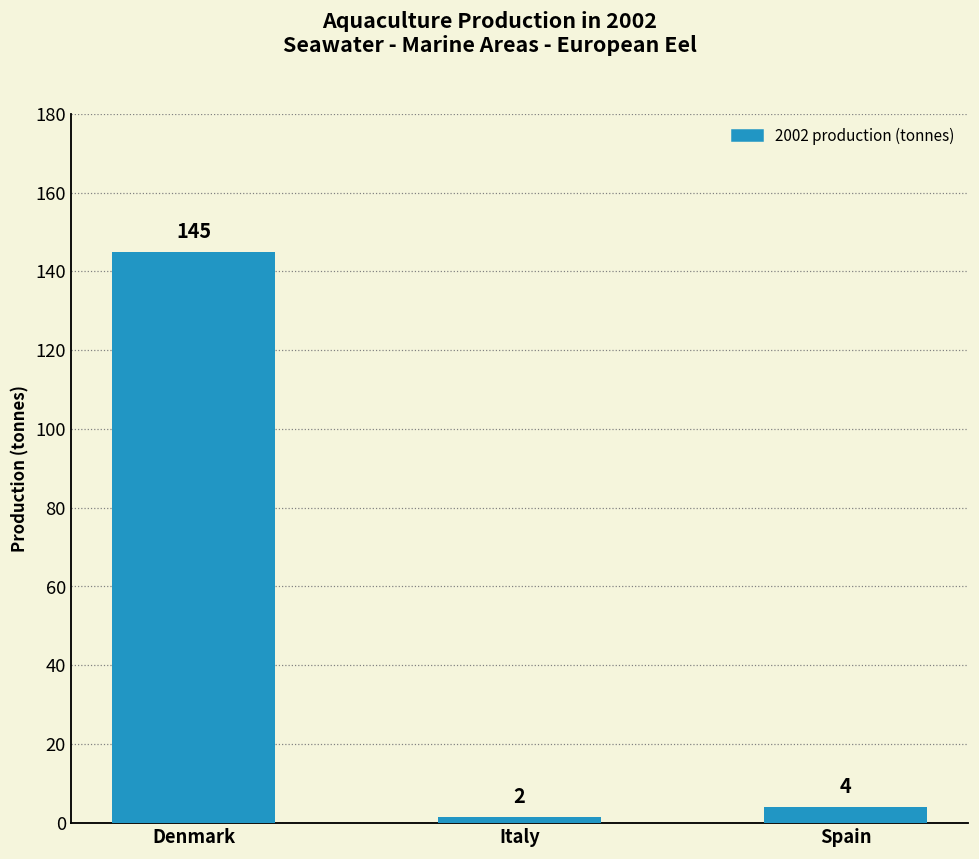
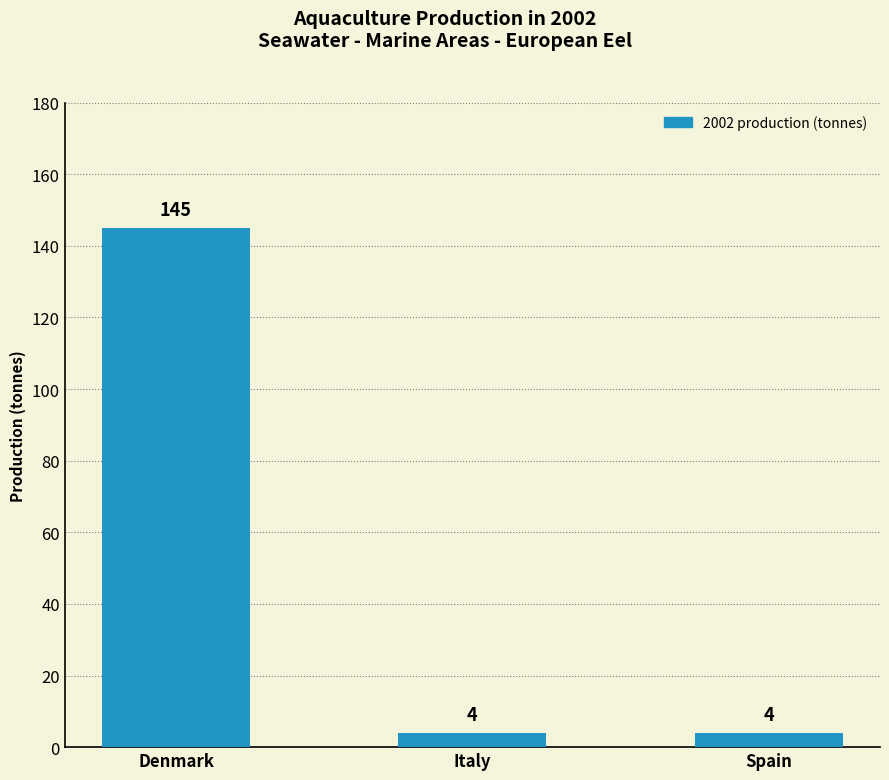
  {
    "Denmark": 145,
-   "Italy": 2,
+   "Italy": 4,
    "Spain": 4
  }
